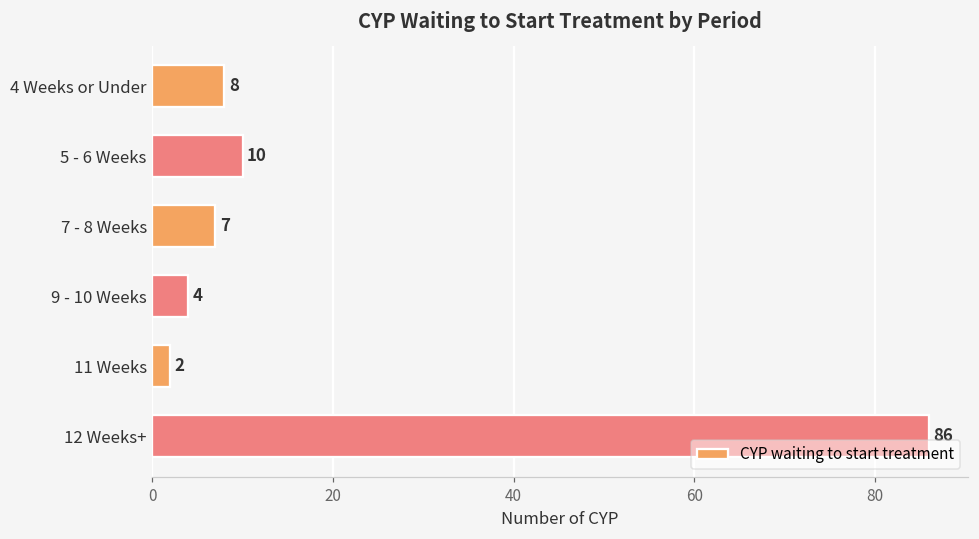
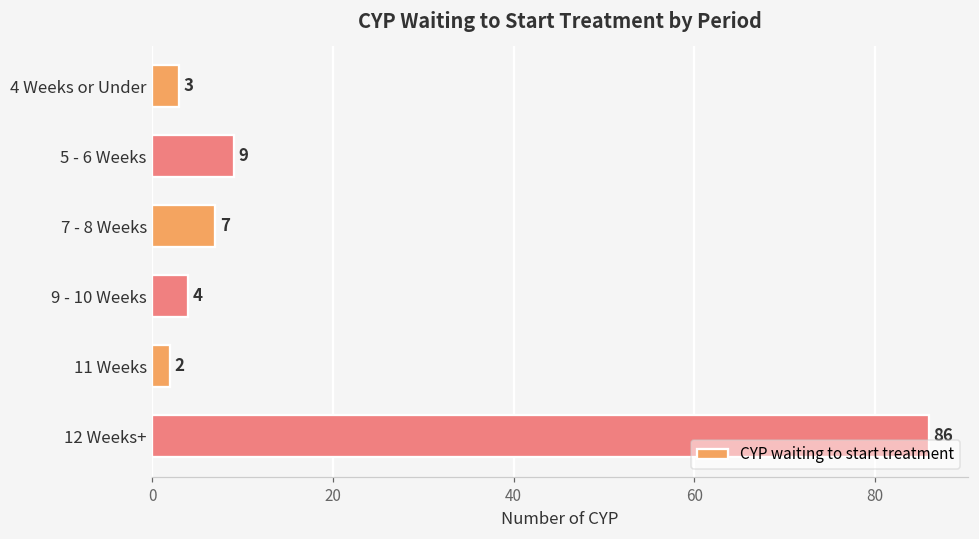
  {
-   "4 Weeks or Under": 8,
-   "5 - 6 Weeks": 10,
+   "4 Weeks or Under": 3,
+   "5 - 6 Weeks": 9,
    "7 - 8 Weeks": 7,
    "9 - 10 Weeks": 4,
    "11 Weeks": 2
  }
